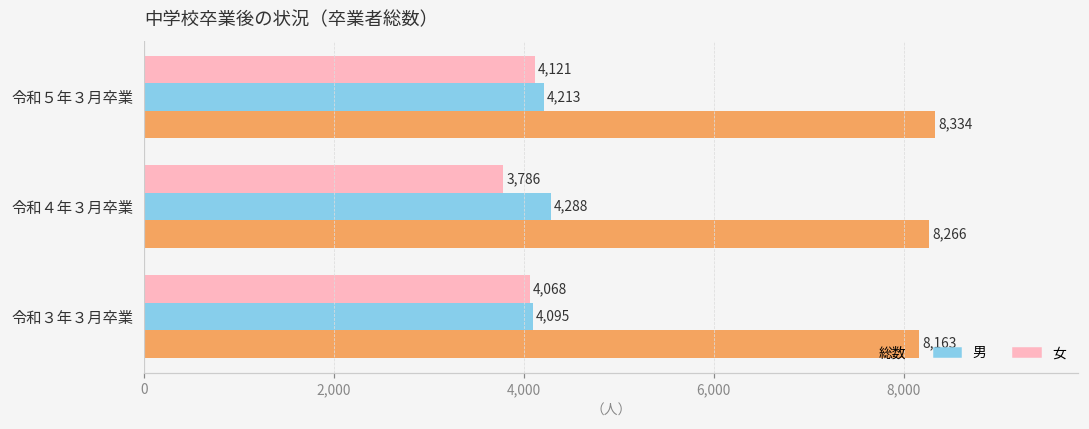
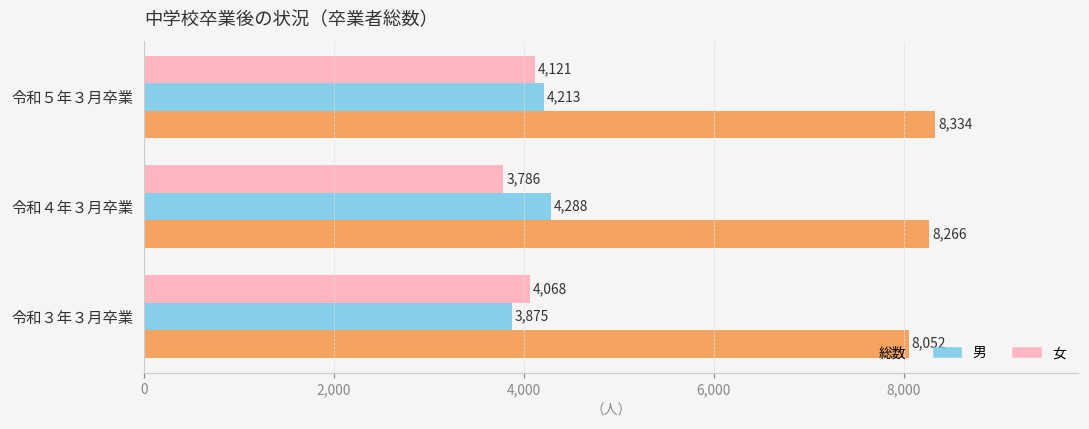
  {
    "総数": {
      "令和５年３月卒業": "8,334",
      "令和４年３月卒業": "8,266",
-     "令和３年３月卒業": "8,163"
+     "令和３年３月卒業": "8,052"
    },
    "男": {
      "令和５年３月卒業": "4,213",
      "令和４年３月卒業": "4,288",
-     "令和３年３月卒業": "4,095"
+     "令和３年３月卒業": "3,875"
    },
    "女": {
      "令和５年３月卒業": "4,121",
      "令和４年３月卒業": "3,786",
      "令和３年３月卒業": "4,068"
    }
  }
